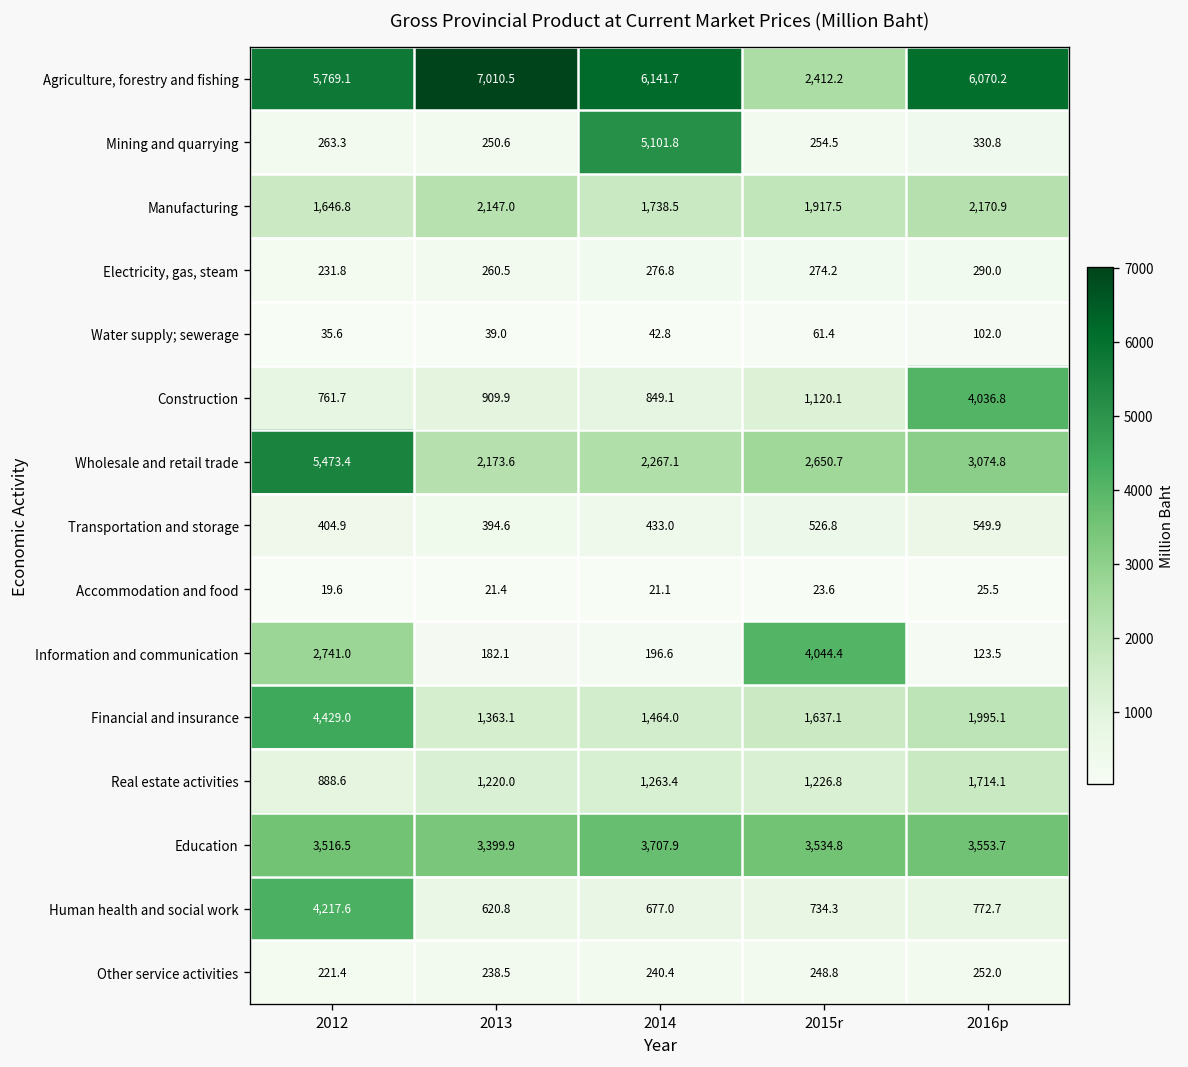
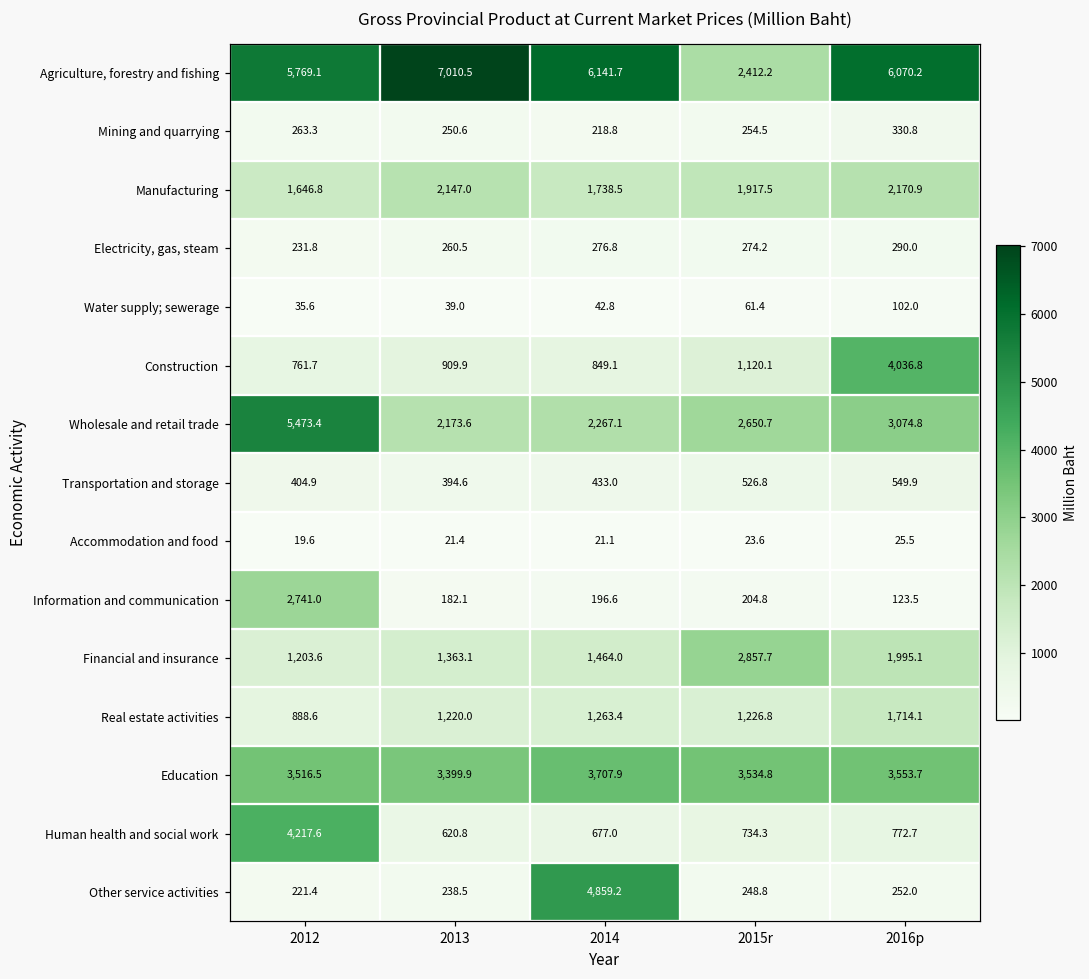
  {
    "Agriculture, forestry and fishing": {
      "2012": "5,769.1",
      "2013": "7,010.5",
      "2014": "6,141.7",
      "2015r": "2,412.2",
      "2016p": "6,070.2"
    },
    "Mining and quarrying": {
      "2012": "263.3",
      "2013": "250.6",
-     "2014": "5,101.8",
+     "2014": "218.8",
      "2015r": "254.5",
      "2016p": "330.8"
    },
    "Manufacturing": {
      "2012": "1,646.8",
      "2013": "2,147.0",
      "2014": "1,738.5",
      "2015r": "1,917.5",
      "2016p": "2,170.9"
    },
    "Electricity, gas, steam": {
      "2012": "231.8",
      "2013": "260.5",
      "2014": "276.8",
      "2015r": "274.2",
      "2016p": "290.0"
    },
    "Water supply; sewerage": {
      "2012": "35.6",
      "2013": "39.0",
      "2014": "42.8",
      "2015r": "61.4",
      "2016p": "102.0"
    },
    "Construction": {
      "2012": "761.7",
      "2013": "909.9",
      "2014": "849.1",
      "2015r": "1,120.1",
      "2016p": "4,036.8"
    },
    "Wholesale and retail trade": {
      "2012": "5,473.4",
      "2013": "2,173.6",
      "2014": "2,267.1",
      "2015r": "2,650.7",
      "2016p": "3,074.8"
    },
    "Transportation and storage": {
      "2012": "404.9",
      "2013": "394.6",
      "2014": "433.0",
      "2015r": "526.8",
      "2016p": "549.9"
    },
    "Accommodation and food": {
      "2012": "19.6",
      "2013": "21.4",
      "2014": "21.1",
      "2015r": "23.6",
      "2016p": "25.5"
    },
    "Information and communication": {
      "2012": "2,741.0",
      "2013": "182.1",
      "2014": "196.6",
-     "2015r": "4,044.4",
+     "2015r": "204.8",
      "2016p": "123.5"
    },
    "Financial and insurance": {
-     "2012": "4,429.0",
+     "2012": "1,203.6",
      "2013": "1,363.1",
      "2014": "1,464.0",
-     "2015r": "1,637.1",
+     "2015r": "2,857.7",
      "2016p": "1,995.1"
    },
    "Real estate activities": {
      "2012": "888.6",
      "2013": "1,220.0",
      "2014": "1,263.4",
      "2015r": "1,226.8",
      "2016p": "1,714.1"
    },
    "Education": {
      "2012": "3,516.5",
      "2013": "3,399.9",
      "2014": "3,707.9",
      "2015r": "3,534.8",
      "2016p": "3,553.7"
    },
    "Human health and social work": {
      "2012": "4,217.6",
      "2013": "620.8",
      "2014": "677.0",
      "2015r": "734.3",
      "2016p": "772.7"
    },
    "Other service activities": {
      "2012": "221.4",
      "2013": "238.5",
-     "2014": "240.4",
+     "2014": "4,859.2",
      "2015r": "248.8",
      "2016p": "252.0"
    }
  }
